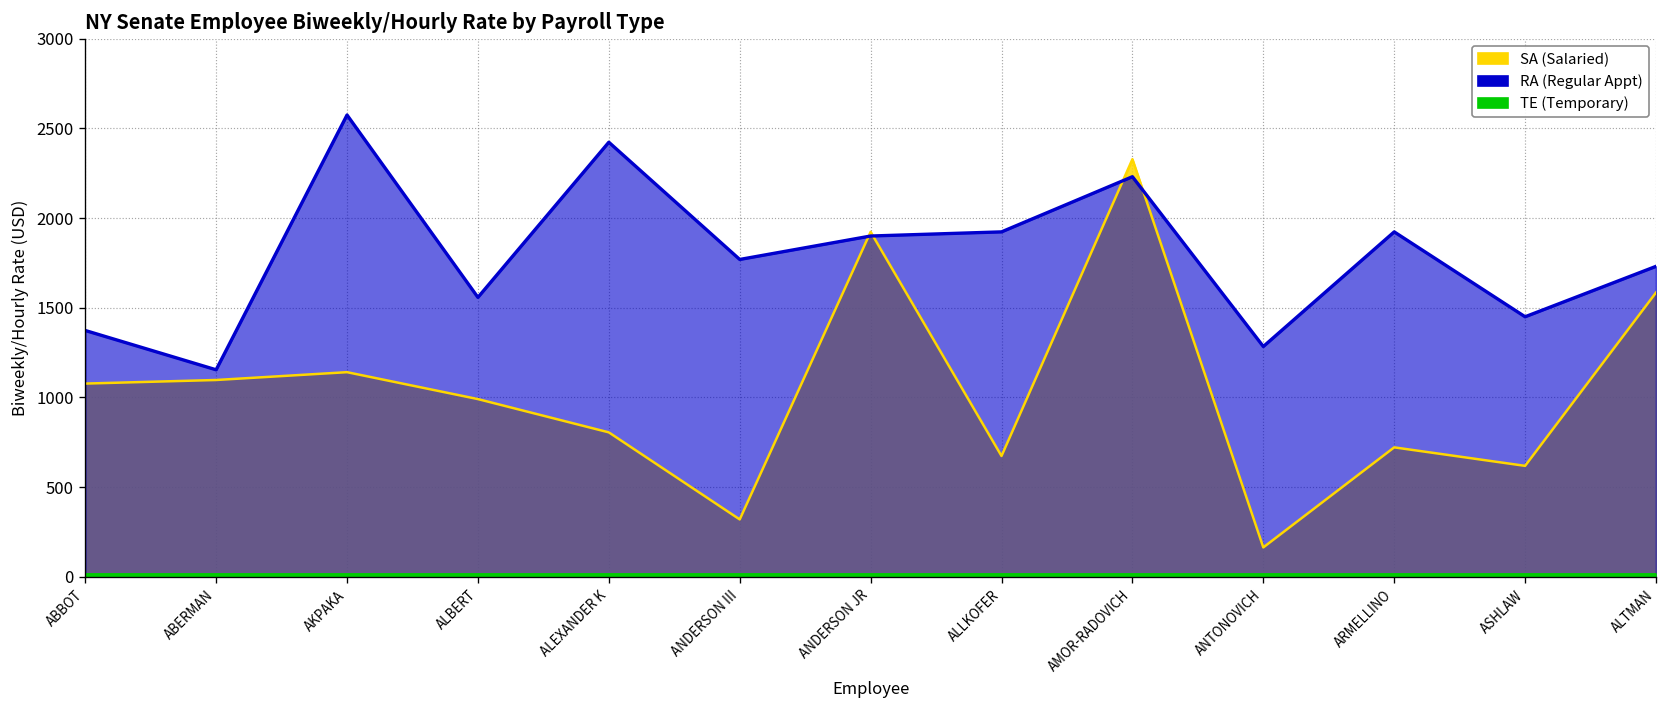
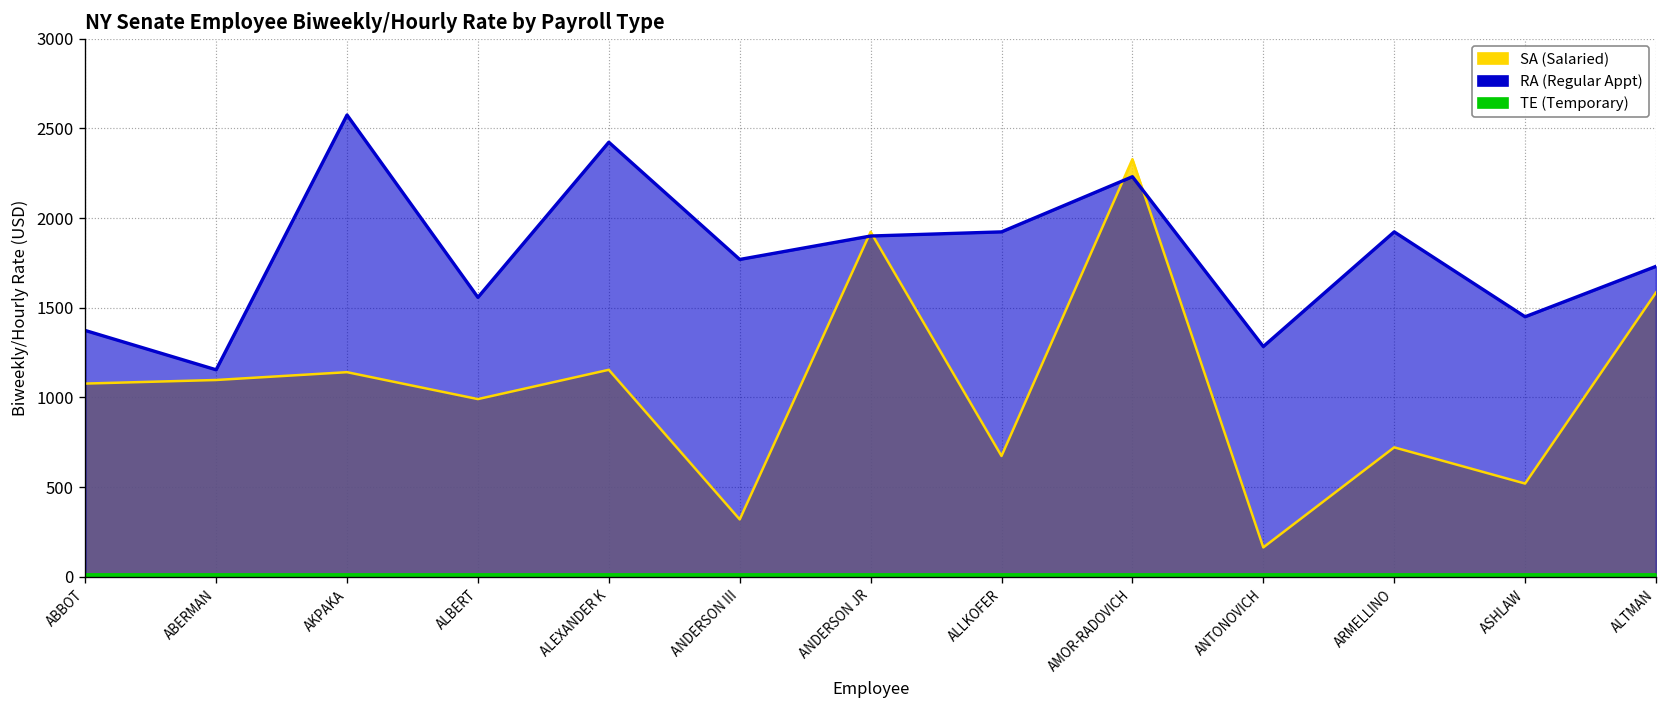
  {
    "SA (Salaried)": {
      "ABBOT": 1080,
      "ABERMAN": 1100,
      "AKPAKA": 1140,
      "ALBERT": 990,
-     "ALEXANDER K": 800,
+     "ALEXANDER K": 1150,
      "ANDERSON III": 320,
      "ANDERSON JR": 1920,
      "ALLKOFER": 670,
      "AMOR-RADOVICH": 2330,
      "ANTONOVICH": 160,
      "ARMELLINO": 720,
-     "ASHLAW": 620,
+     "ASHLAW": 520,
      "ALTMAN": 1580
    },
    "TE (Temporary)": {
      "ABBOT": 20,
      "ABERMAN": 20,
      "AKPAKA": 20,
      "ALBERT": 20,
      "ALEXANDER K": 20,
      "ANDERSON III": 20,
      "ANDERSON JR": 20,
      "ALLKOFER": 20,
      "AMOR-RADOVICH": 20,
      "ANTONOVICH": 20,
      "ARMELLINO": 20,
      "ASHLAW": 20,
      "ALTMAN": 20
    }
  }
